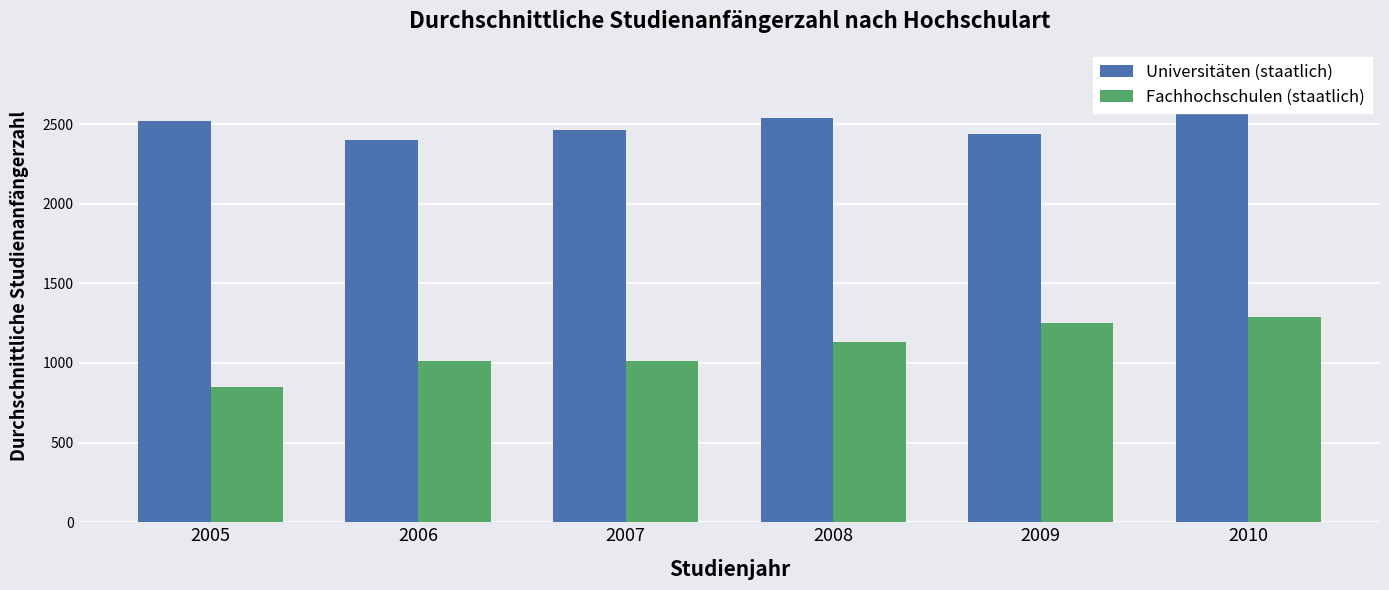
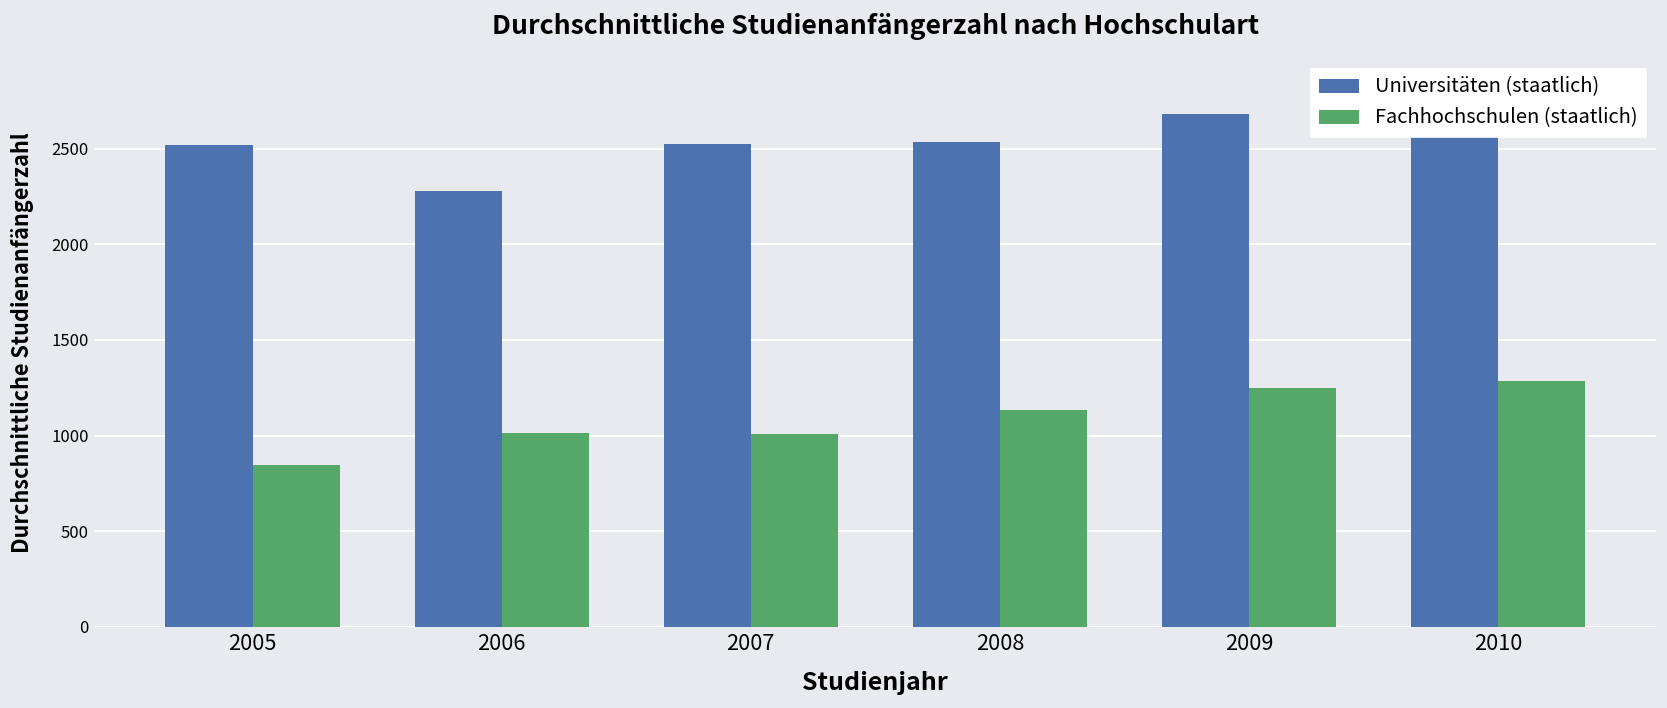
  {
    "Universitäten (staatlich)": {
      "2005": 2520,
-     "2006": 2400,
-     "2007": 2460,
+     "2006": 2280,
+     "2007": 2520,
      "2008": 2540,
-     "2009": 2440
+     "2009": 2680
    },
    "Fachhochschulen (staatlich)": {
      "2005": 850,
      "2006": 1010,
      "2007": 1010,
      "2008": 1130,
      "2009": 1250,
      "2010": 1290
    }
  }
